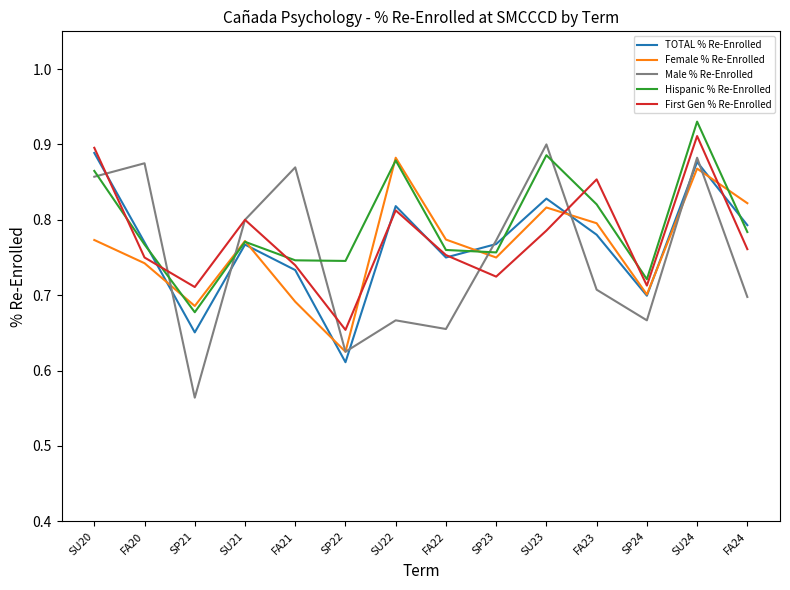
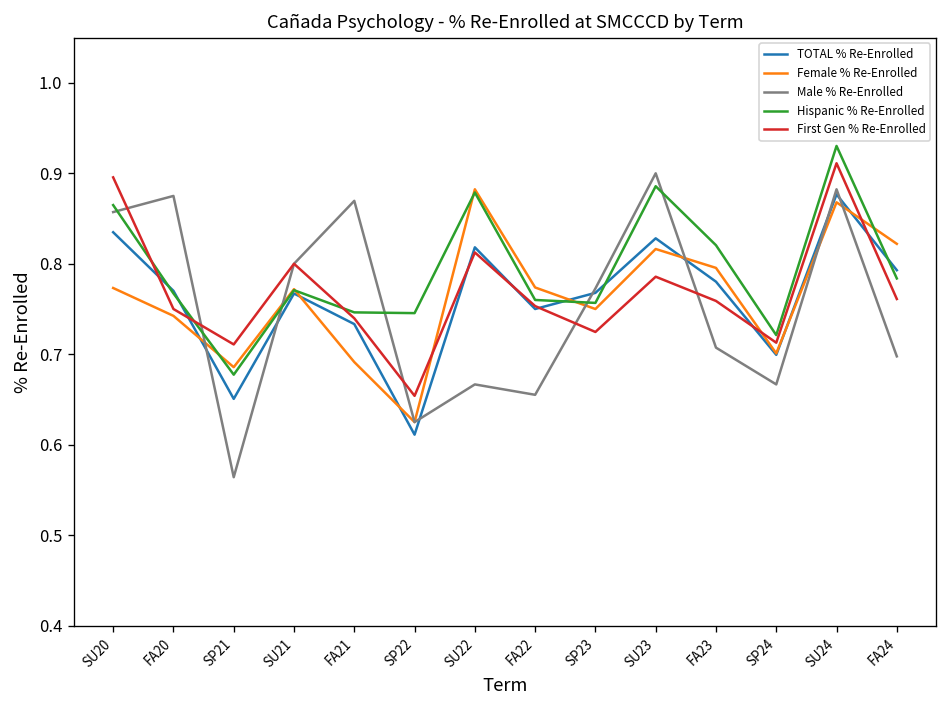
  {
    "TOTAL % Re-Enrolled": {
-     "SU20": 0.89,
+     "SU20": 0.83,
      "SP21": 0.65,
      "SU21": 0.77,
      "FA21": 0.73,
      "SP22": 0.61,
      "SU22": 0.82,
      "SP23": 0.77,
      "SU23": 0.83,
      "FA23": 0.78,
      "SU24": 0.88,
      "FA24": 0.79
    },
    "Female % Re-Enrolled": {
      "SU20": 0.77,
      "FA20": 0.74,
      "SP21": 0.69,
      "FA21": 0.69,
      "SU22": 0.88,
      "FA22": 0.77,
      "SP23": 0.75,
      "SU23": 0.82,
      "FA23": 0.80,
      "SU24": 0.87,
      "FA24": 0.82
    },
    "Male % Re-Enrolled": {
      "SU20": 0.86,
      "FA20": 0.88,
      "SP21": 0.56,
      "FA21": 0.87,
      "SU22": 0.67,
      "FA22": 0.66,
      "SP23": 0.77,
      "SU23": 0.90,
      "FA23": 0.71,
      "SP24": 0.67,
      "SU24": 0.88,
      "FA24": 0.70
    },
    "Hispanic % Re-Enrolled": {
      "SU20": 0.86,
      "SP21": 0.68,
      "FA21": 0.75,
      "SP22": 0.75,
      "SU22": 0.88,
      "FA22": 0.76,
      "SP23": 0.76,
      "SU23": 0.89,
      "FA23": 0.82,
      "SP24": 0.72,
      "SU24": 0.93,
      "FA24": 0.78
    },
    "First Gen % Re-Enrolled": {
      "SU20": 0.90,
      "FA20": 0.75,
      "SP21": 0.71,
      "FA21": 0.74,
      "SP22": 0.65,
      "SU22": 0.81,
      "SP23": 0.72,
      "SU23": 0.79,
-     "FA23": 0.85,
+     "FA23": 0.76,
      "SP24": 0.71,
      "SU24": 0.91,
      "FA24": 0.76
    }
  }
